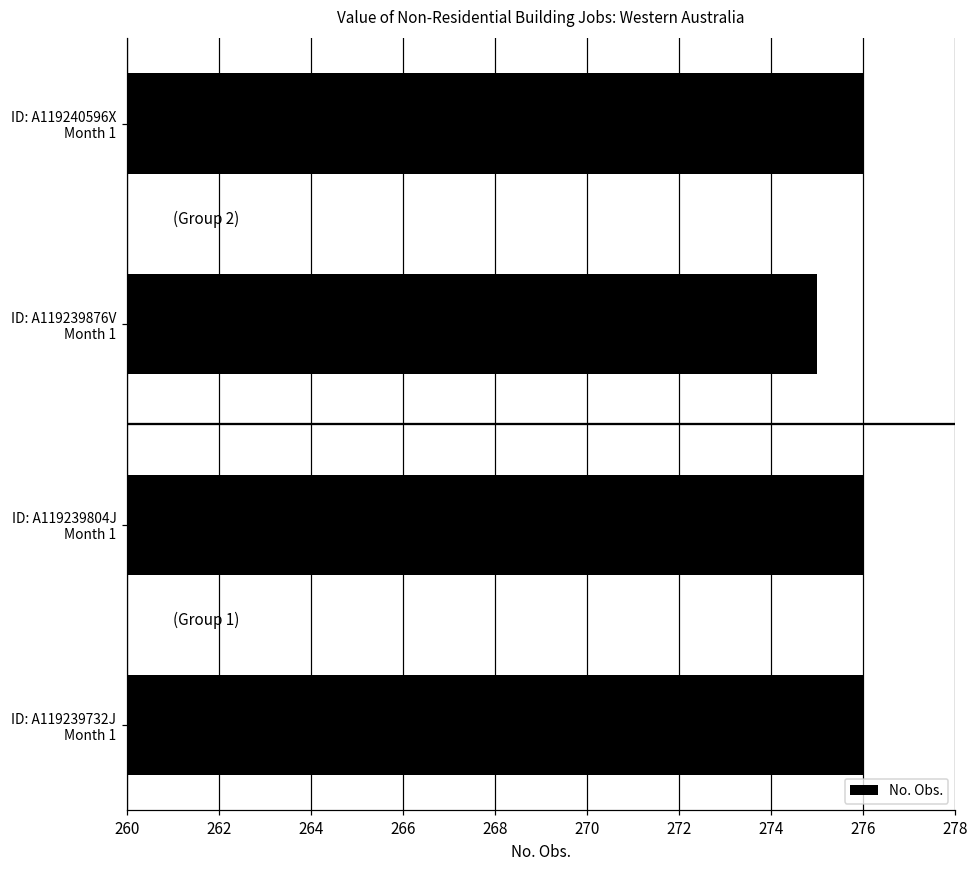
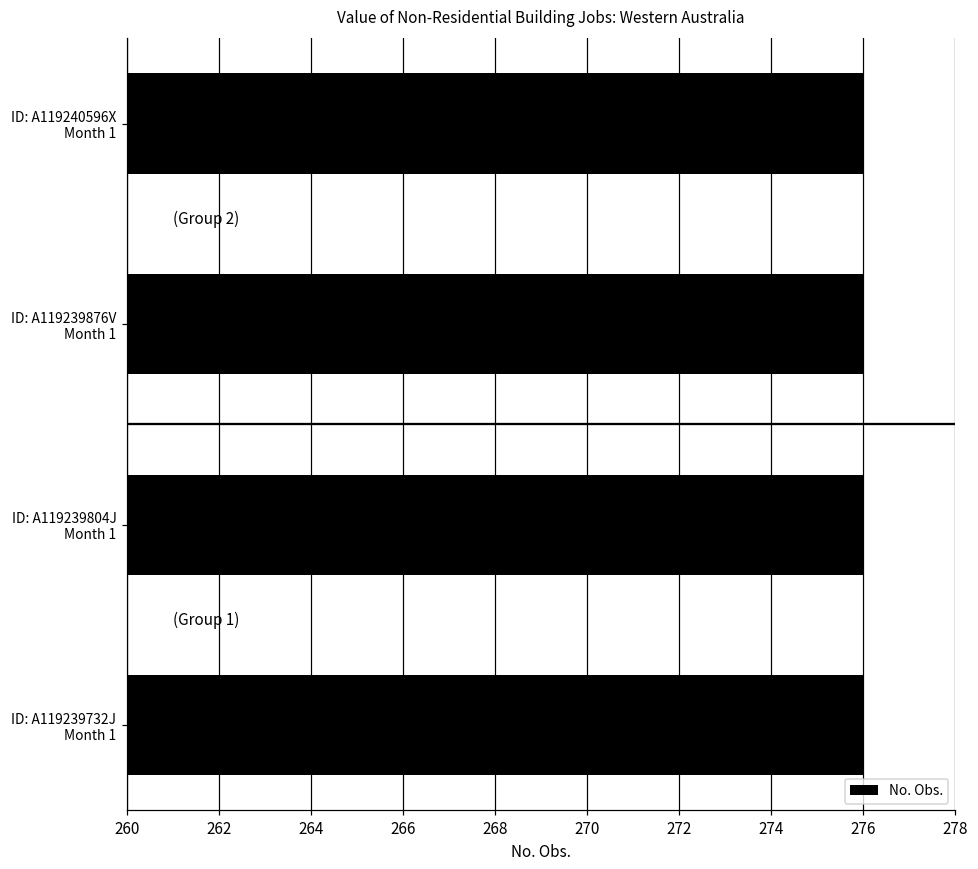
  {
    "ID: A119240596X Month 1": 276,
-   "ID: A119239876V Month 1": 275,
+   "ID: A119239876V Month 1": 276,
    "ID: A119239804J Month 1": 276,
    "ID: A119239732J Month 1": 276
  }
